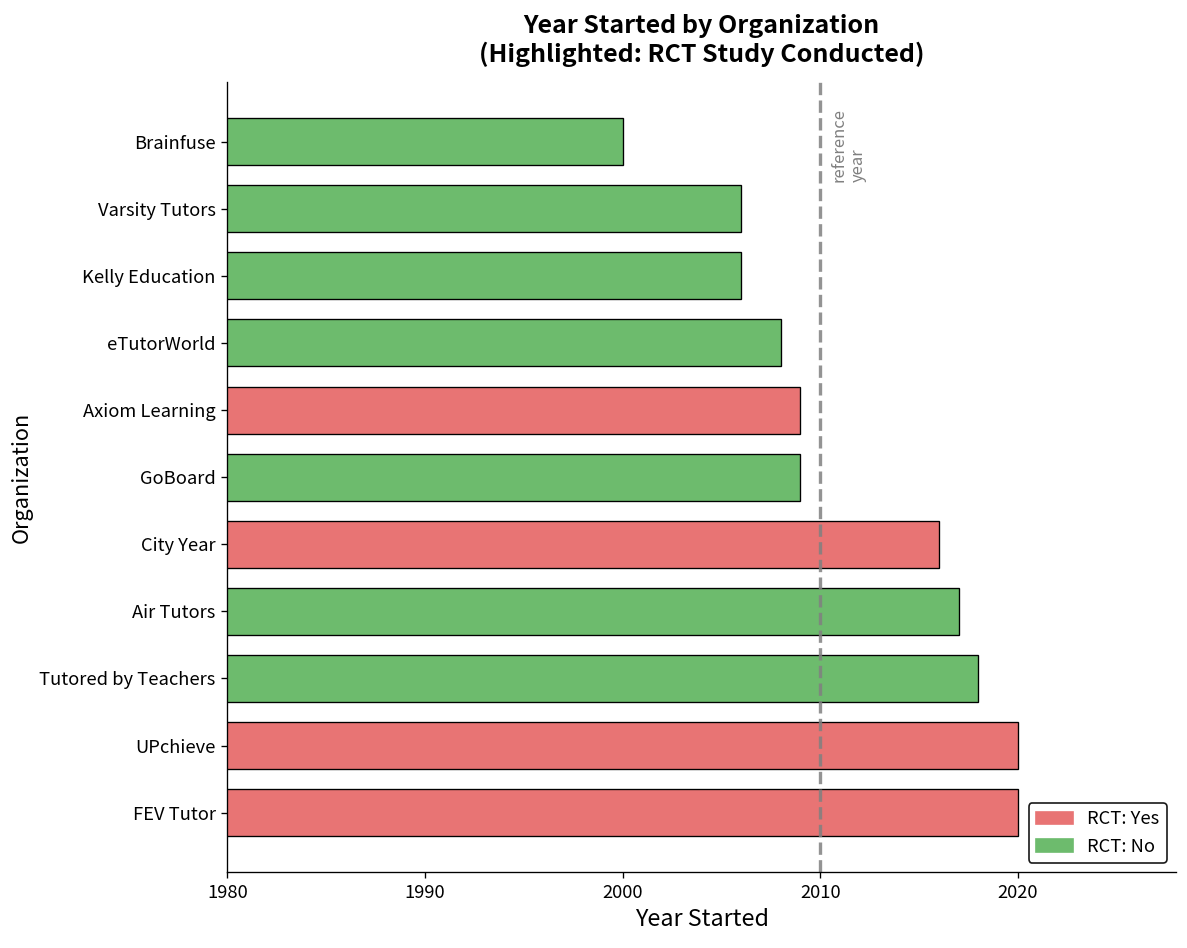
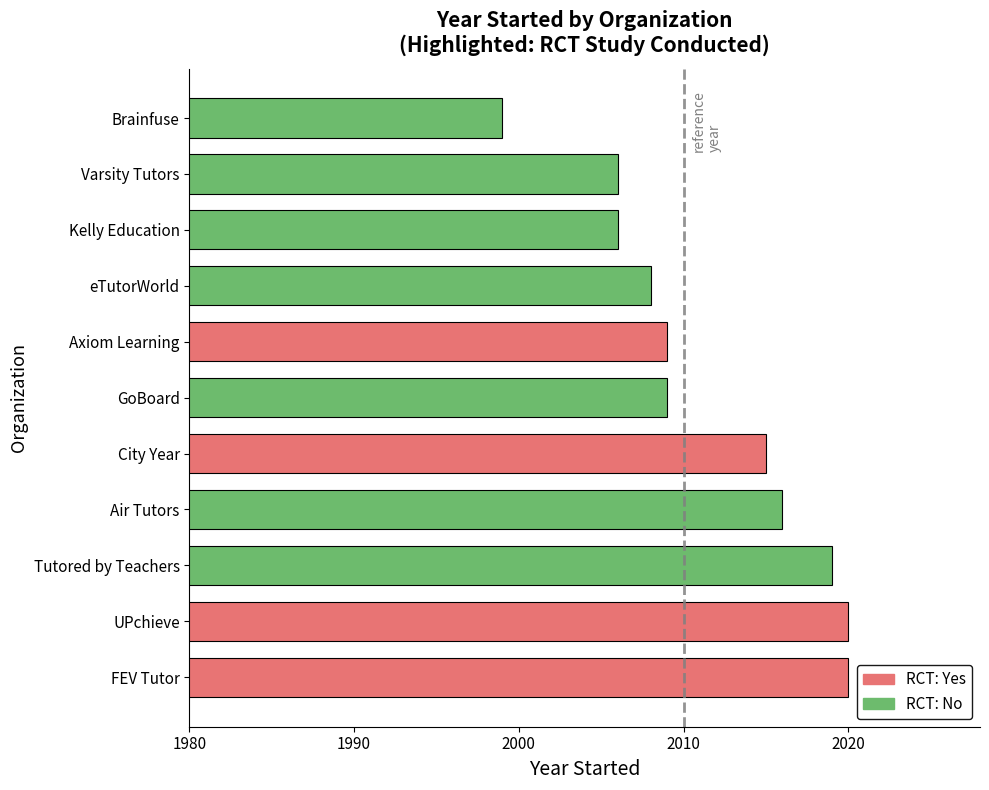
  {
-   "Brainfuse": 2000,
+   "Brainfuse": 1999,
    "Varsity Tutors": 2006,
    "Kelly Education": 2006,
    "eTutorWorld": 2008,
    "Axiom Learning": 2009,
    "GoBoard": 2009,
-   "City Year": 2016,
-   "Air Tutors": 2017,
-   "Tutored by Teachers": 2018,
+   "City Year": 2015,
+   "Air Tutors": 2016,
+   "Tutored by Teachers": 2019,
    "UPchieve": 2020,
    "FEV Tutor": 2020
  }
